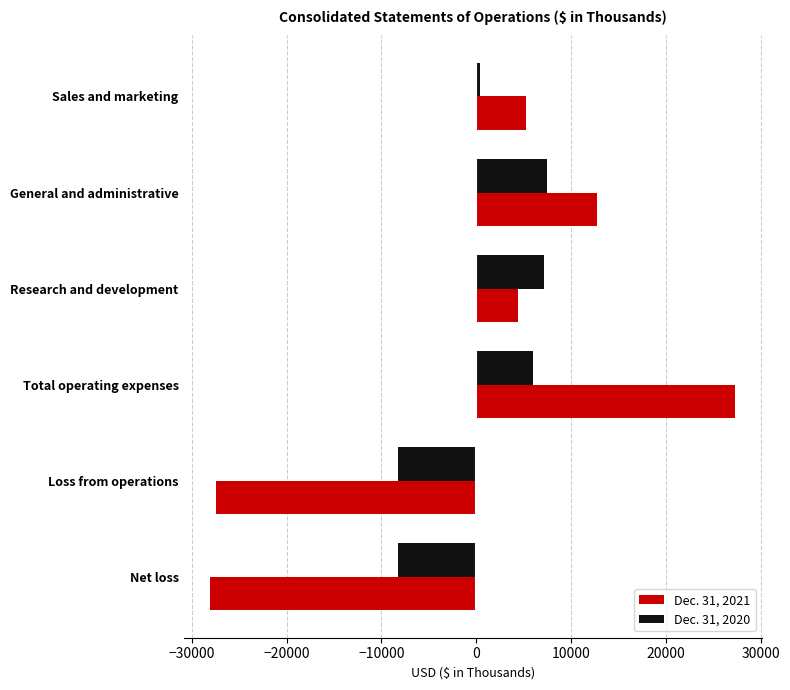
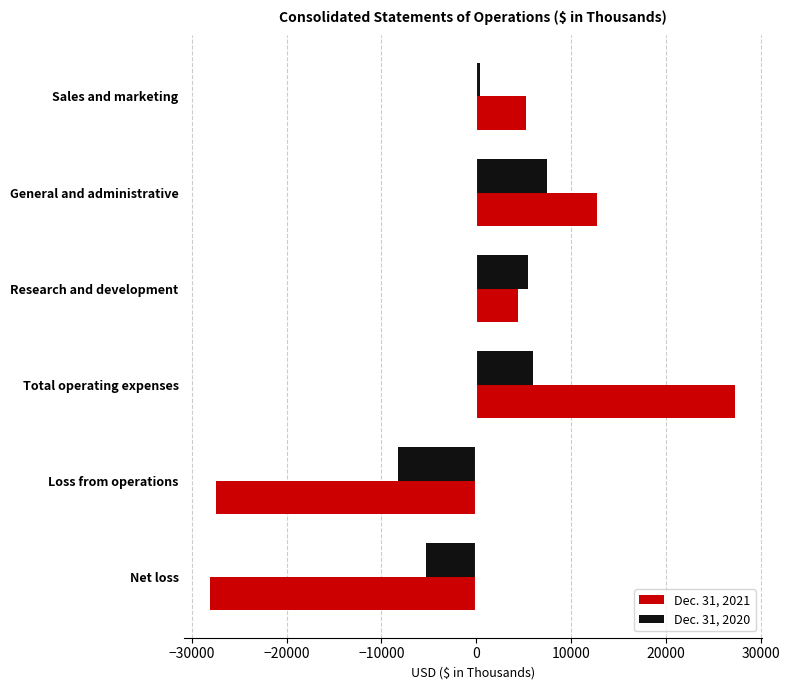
  {
    "Dec. 31, 2021": {
      "Sales and marketing": 5000,
      "General and administrative": 13000,
      "Research and development": 4000,
      "Total operating expenses": 27000,
      "Loss from operations": -27000,
      "Net loss": -28000
    },
    "Dec. 31, 2020": {
      "Sales and marketing": 0,
      "General and administrative": 8000,
-     "Research and development": 7000,
+     "Research and development": 5000,
      "Total operating expenses": 6000,
      "Loss from operations": -8000,
-     "Net loss": -8000
+     "Net loss": -5000
    }
  }
